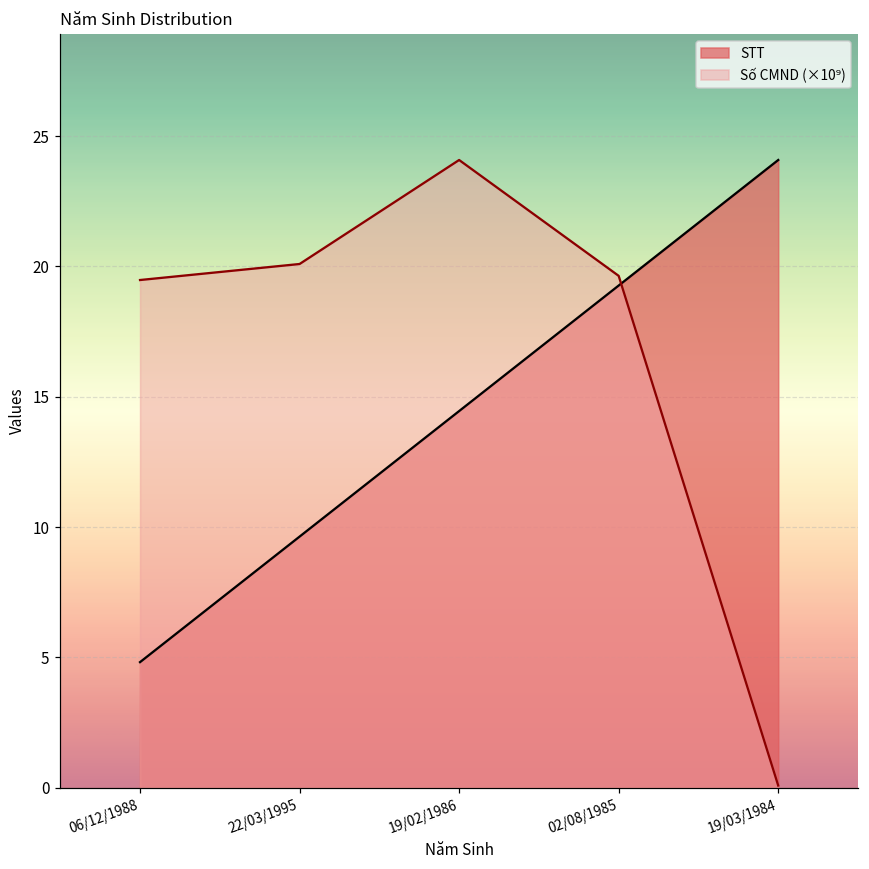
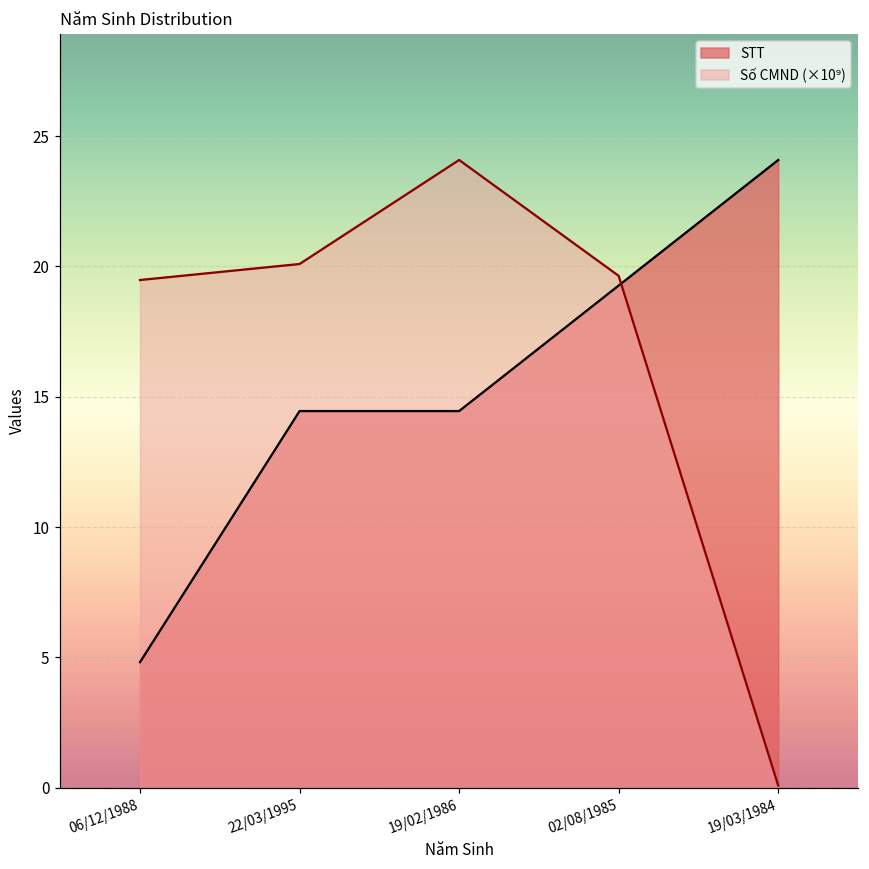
  {
    "STT": {
      "06/12/1988": 4.8,
-     "22/03/1995": 9.6,
+     "22/03/1995": 14.5,
      "19/02/1986": 14.5,
      "02/08/1985": 19.3,
      "19/03/1984": 24.1
    },
    "Số CMND (×10⁹)": {
      "06/12/1988": 19.5,
      "22/03/1995": 20.1,
      "19/02/1986": 24.1,
      "02/08/1985": 19.6,
      "19/03/1984": 0.1
    }
  }
